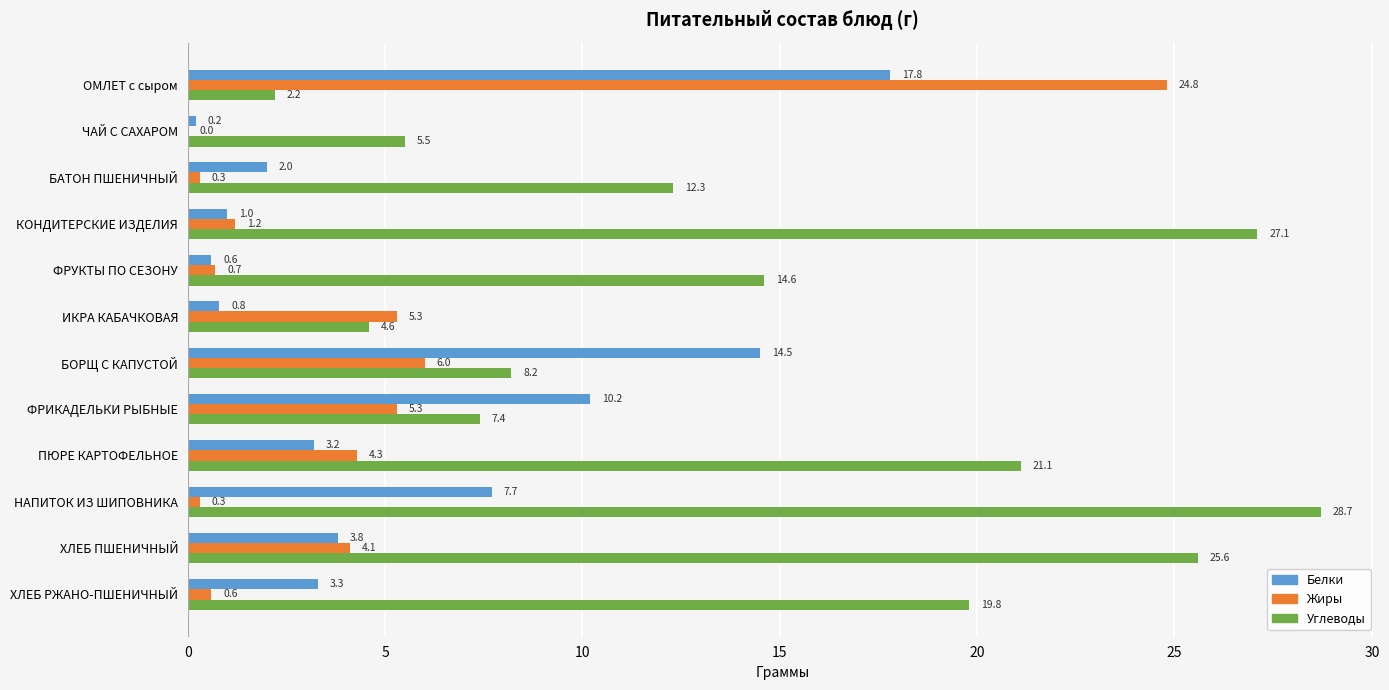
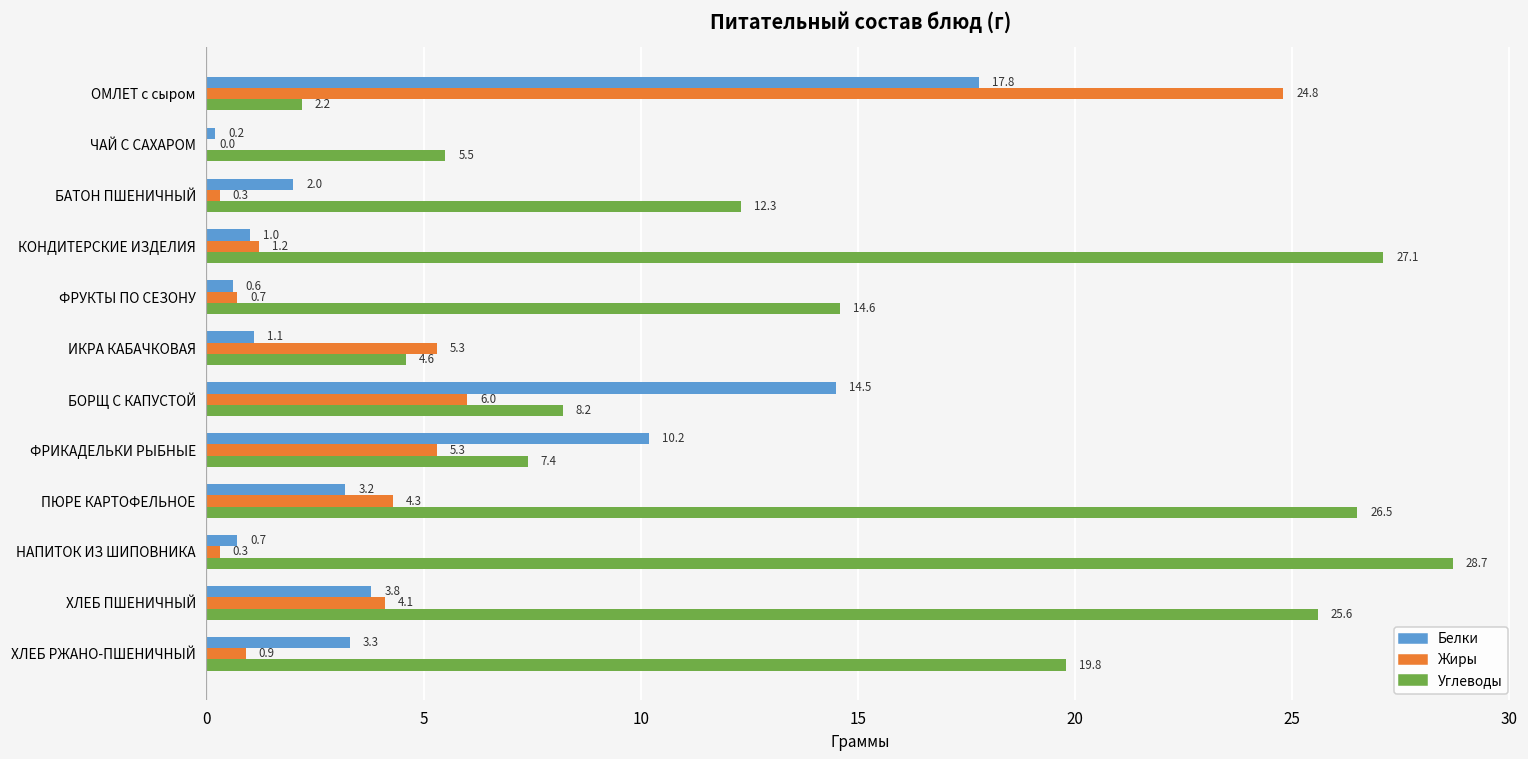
  {
    "Белки": {
      "ОМЛЕТ с сыром": 17.8,
      "ЧАЙ С САХАРОМ": 0.2,
      "БАТОН ПШЕНИЧНЫЙ": 2.0,
      "КОНДИТЕРСКИЕ ИЗДЕЛИЯ": 1.0,
      "ФРУКТЫ ПО СЕЗОНУ": 0.6,
-     "ИКРА КАБАЧКОВАЯ": 0.8,
+     "ИКРА КАБАЧКОВАЯ": 1.1,
      "БОРЩ С КАПУСТОЙ": 14.5,
      "ФРИКАДЕЛЬКИ РЫБНЫЕ": 10.2,
      "ПЮРЕ КАРТОФЕЛЬНОЕ": 3.2,
-     "НАПИТОК ИЗ ШИПОВНИКА": 7.7,
+     "НАПИТОК ИЗ ШИПОВНИКА": 0.7,
      "ХЛЕБ ПШЕНИЧНЫЙ": 3.8,
      "ХЛЕБ РЖАНО-ПШЕНИЧНЫЙ": 3.3
    },
    "Жиры": {
      "ОМЛЕТ с сыром": 24.8,
      "ЧАЙ С САХАРОМ": 0.0,
      "БАТОН ПШЕНИЧНЫЙ": 0.3,
      "КОНДИТЕРСКИЕ ИЗДЕЛИЯ": 1.2,
      "ФРУКТЫ ПО СЕЗОНУ": 0.7,
      "ИКРА КАБАЧКОВАЯ": 5.3,
      "БОРЩ С КАПУСТОЙ": 6.0,
      "ФРИКАДЕЛЬКИ РЫБНЫЕ": 5.3,
      "ПЮРЕ КАРТОФЕЛЬНОЕ": 4.3,
      "НАПИТОК ИЗ ШИПОВНИКА": 0.3,
      "ХЛЕБ ПШЕНИЧНЫЙ": 4.1,
-     "ХЛЕБ РЖАНО-ПШЕНИЧНЫЙ": 0.6
+     "ХЛЕБ РЖАНО-ПШЕНИЧНЫЙ": 0.9
    },
    "Углеводы": {
      "ОМЛЕТ с сыром": 2.2,
      "ЧАЙ С САХАРОМ": 5.5,
      "БАТОН ПШЕНИЧНЫЙ": 12.3,
      "КОНДИТЕРСКИЕ ИЗДЕЛИЯ": 27.1,
      "ФРУКТЫ ПО СЕЗОНУ": 14.6,
      "ИКРА КАБАЧКОВАЯ": 4.6,
      "БОРЩ С КАПУСТОЙ": 8.2,
      "ФРИКАДЕЛЬКИ РЫБНЫЕ": 7.4,
-     "ПЮРЕ КАРТОФЕЛЬНОЕ": 21.1,
+     "ПЮРЕ КАРТОФЕЛЬНОЕ": 26.5,
      "НАПИТОК ИЗ ШИПОВНИКА": 28.7,
      "ХЛЕБ ПШЕНИЧНЫЙ": 25.6,
      "ХЛЕБ РЖАНО-ПШЕНИЧНЫЙ": 19.8
    }
  }
